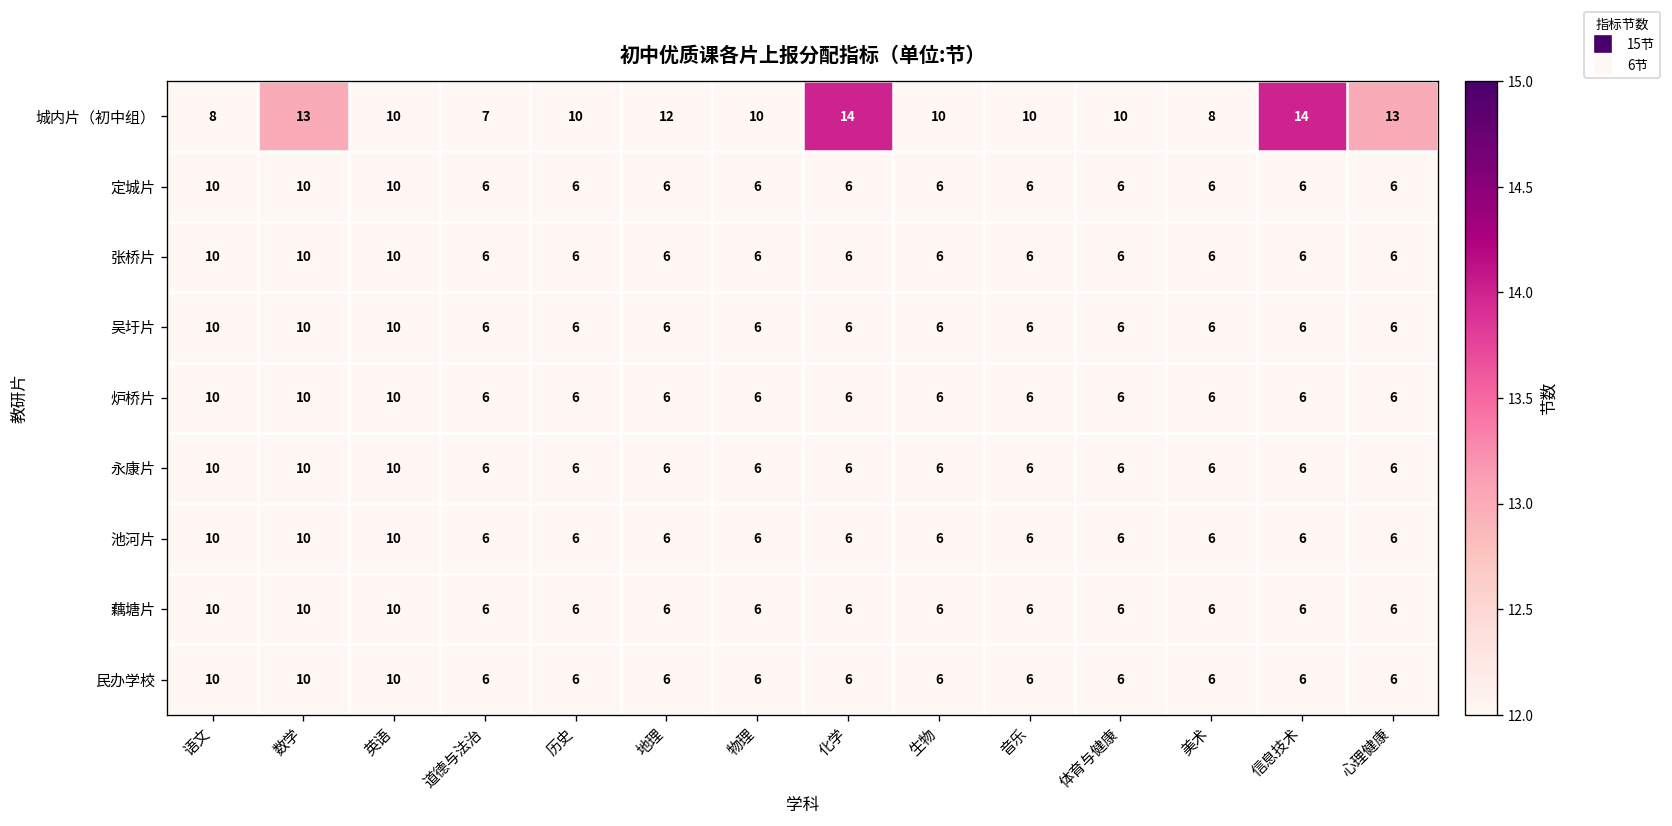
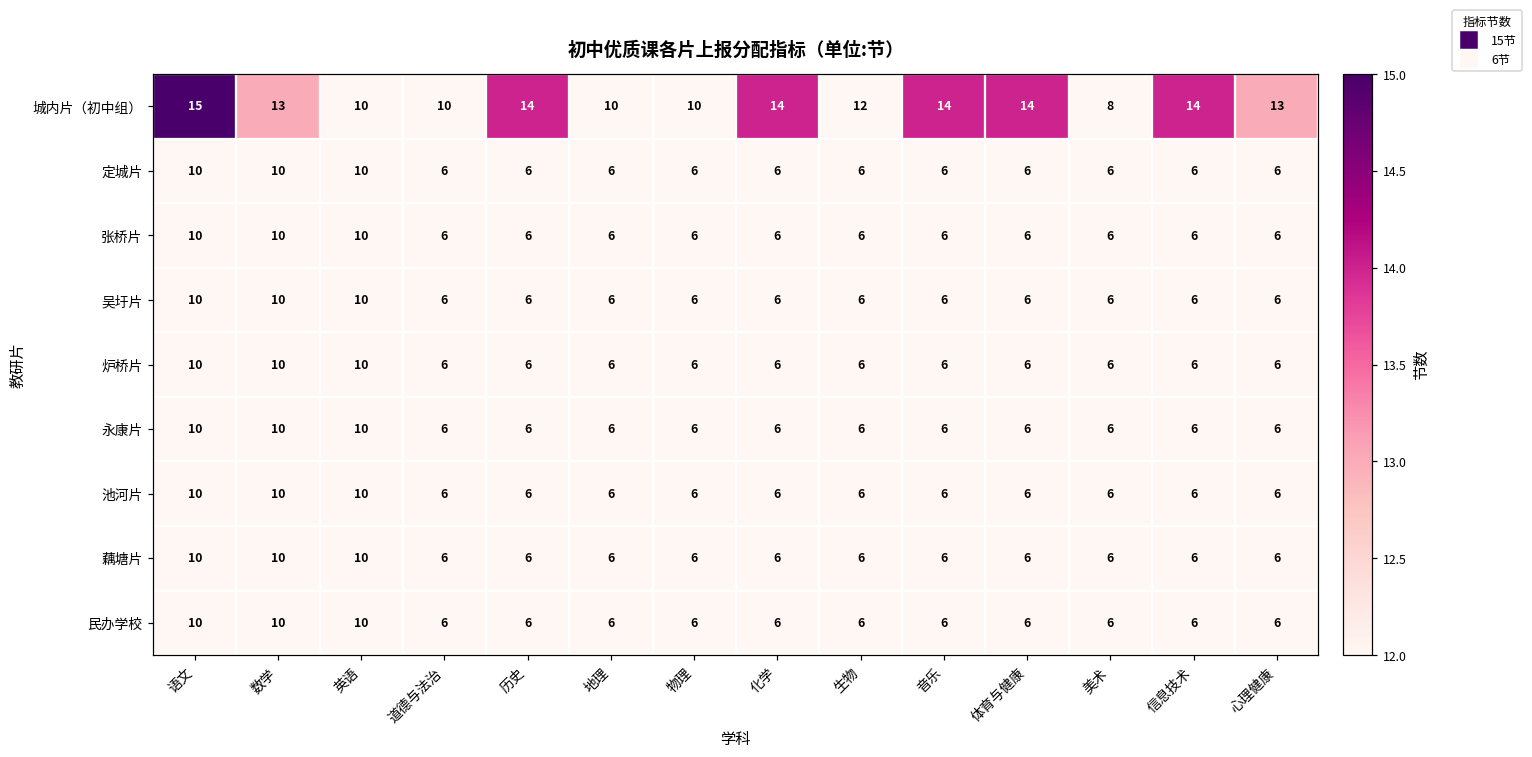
  {
    "城内片（初中组）": {
-     "语文": 8,
+     "语文": 15,
      "数学": 13,
      "英语": 10,
-     "道德与法治": 7,
-     "历史": 10,
-     "地理": 12,
+     "道德与法治": 10,
+     "历史": 14,
+     "地理": 10,
      "物理": 10,
      "化学": 14,
-     "生物": 10,
-     "音乐": 10,
-     "体育与健康": 10,
+     "生物": 12,
+     "音乐": 14,
+     "体育与健康": 14,
      "美术": 8,
      "信息技术": 14,
      "心理健康": 13
    },
    "定城片": {
      "语文": 10,
      "数学": 10,
      "英语": 10,
      "道德与法治": 6,
      "历史": 6,
      "地理": 6,
      "物理": 6,
      "化学": 6,
      "生物": 6,
      "音乐": 6,
      "体育与健康": 6,
      "美术": 6,
      "信息技术": 6,
      "心理健康": 6
    },
    "张桥片": {
      "语文": 10,
      "数学": 10,
      "英语": 10,
      "道德与法治": 6,
      "历史": 6,
      "地理": 6,
      "物理": 6,
      "化学": 6,
      "生物": 6,
      "音乐": 6,
      "体育与健康": 6,
      "美术": 6,
      "信息技术": 6,
      "心理健康": 6
    },
    "吴圩片": {
      "语文": 10,
      "数学": 10,
      "英语": 10,
      "道德与法治": 6,
      "历史": 6,
      "地理": 6,
      "物理": 6,
      "化学": 6,
      "生物": 6,
      "音乐": 6,
      "体育与健康": 6,
      "美术": 6,
      "信息技术": 6,
      "心理健康": 6
    },
    "炉桥片": {
      "语文": 10,
      "数学": 10,
      "英语": 10,
      "道德与法治": 6,
      "历史": 6,
      "地理": 6,
      "物理": 6,
      "化学": 6,
      "生物": 6,
      "音乐": 6,
      "体育与健康": 6,
      "美术": 6,
      "信息技术": 6,
      "心理健康": 6
    },
    "永康片": {
      "语文": 10,
      "数学": 10,
      "英语": 10,
      "道德与法治": 6,
      "历史": 6,
      "地理": 6,
      "物理": 6,
      "化学": 6,
      "生物": 6,
      "音乐": 6,
      "体育与健康": 6,
      "美术": 6,
      "信息技术": 6,
      "心理健康": 6
    },
    "池河片": {
      "语文": 10,
      "数学": 10,
      "英语": 10,
      "道德与法治": 6,
      "历史": 6,
      "地理": 6,
      "物理": 6,
      "化学": 6,
      "生物": 6,
      "音乐": 6,
      "体育与健康": 6,
      "美术": 6,
      "信息技术": 6,
      "心理健康": 6
    },
    "藕塘片": {
      "语文": 10,
      "数学": 10,
      "英语": 10,
      "道德与法治": 6,
      "历史": 6,
      "地理": 6,
      "物理": 6,
      "化学": 6,
      "生物": 6,
      "音乐": 6,
      "体育与健康": 6,
      "美术": 6,
      "信息技术": 6,
      "心理健康": 6
    },
    "民办学校": {
      "语文": 10,
      "数学": 10,
      "英语": 10,
      "道德与法治": 6,
      "历史": 6,
      "地理": 6,
      "物理": 6,
      "化学": 6,
      "生物": 6,
      "音乐": 6,
      "体育与健康": 6,
      "美术": 6,
      "信息技术": 6,
      "心理健康": 6
    }
  }
